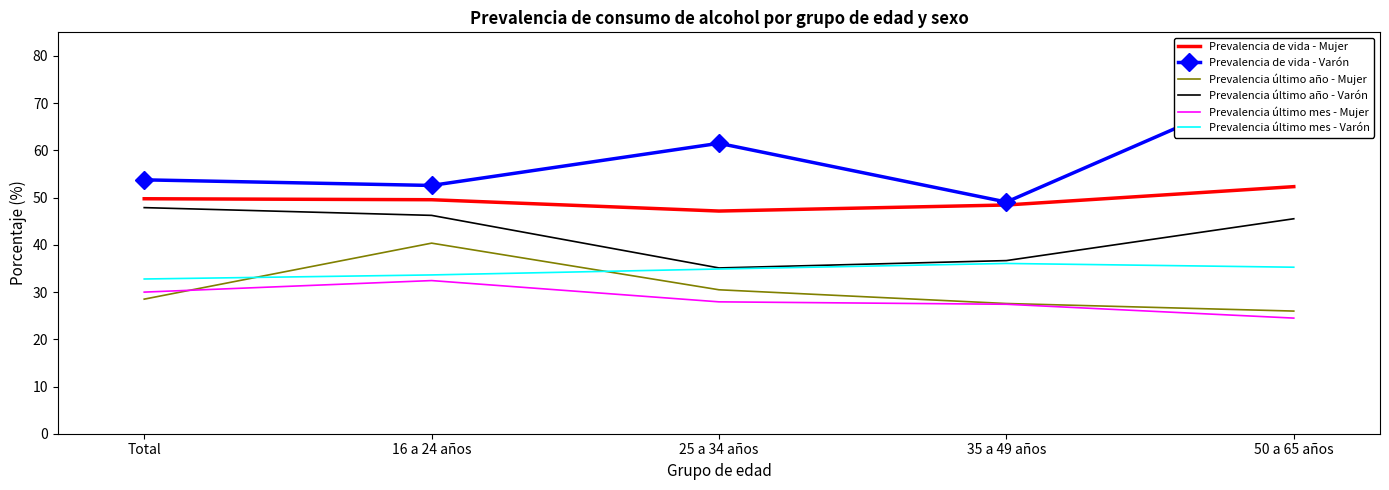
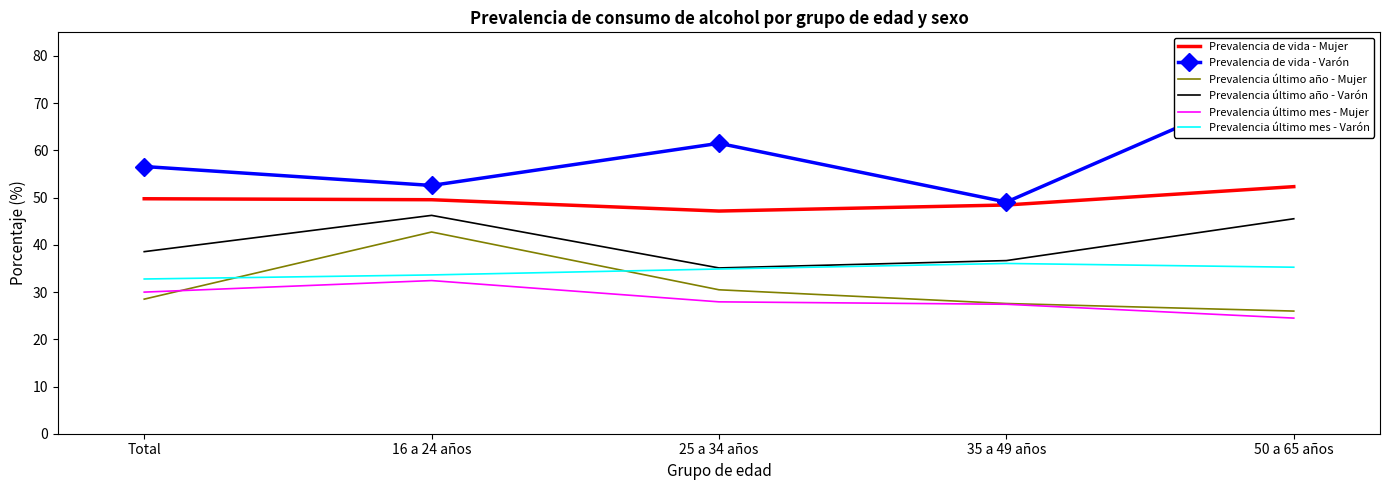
  {
    "Prevalencia de vida - Mujer": {
      "Total": 50,
      "16 a 24 años": 50,
      "25 a 34 años": 47,
      "35 a 49 años": 48,
      "50 a 65 años": 52
    },
    "Prevalencia de vida - Varón": {
-     "Total": 54,
+     "Total": 57,
      "16 a 24 años": 53,
      "25 a 34 años": 62,
      "35 a 49 años": 49
    },
    "Prevalencia último año - Mujer": {
      "Total": 28,
-     "16 a 24 años": 40,
+     "16 a 24 años": 43,
      "25 a 34 años": 30,
      "50 a 65 años": 26
    },
    "Prevalencia último año - Varón": {
-     "Total": 48,
+     "Total": 39,
      "16 a 24 años": 46,
      "35 a 49 años": 37,
      "50 a 65 años": 46
    },
    "Prevalencia último mes - Mujer": {
      "Total": 30,
      "16 a 24 años": 32,
      "25 a 34 años": 28,
      "50 a 65 años": 24
    },
    "Prevalencia último mes - Varón": {
      "Total": 33,
      "16 a 24 años": 34,
      "35 a 49 años": 36,
      "50 a 65 años": 35
    }
  }
